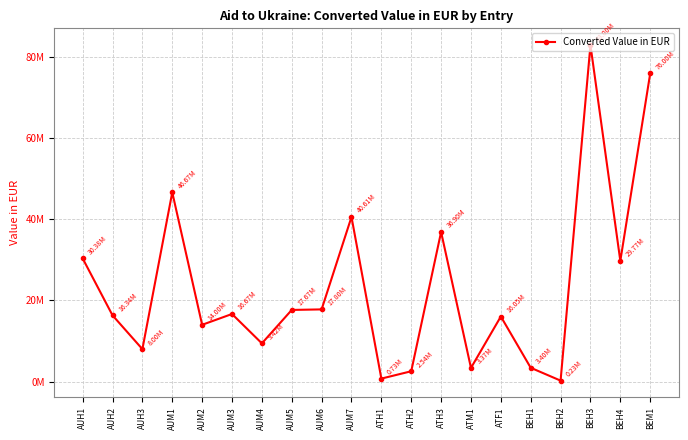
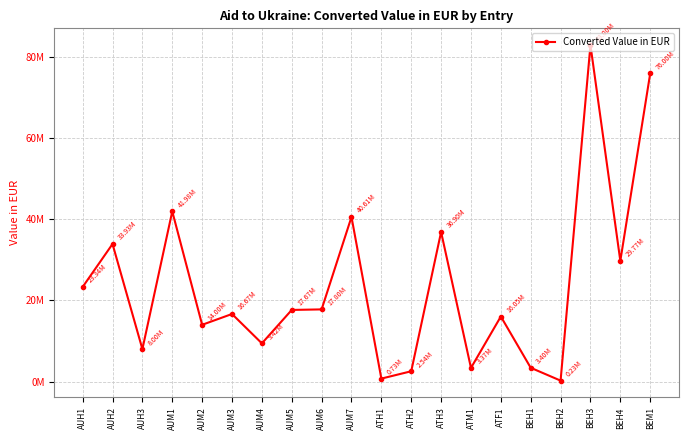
  {
-   "AUH1": "30.38M",
-   "AUH2": "16.34M",
+   "AUH1": "23.34M",
+   "AUH2": "33.93M",
    "AUH3": "8.00M",
-   "AUM1": "46.67M",
+   "AUM1": "41.98M",
    "AUM2": "14.00M",
    "AUM3": "16.67M",
    "AUM4": "9.42M",
    "AUM5": "17.67M",
    "AUM6": "17.80M",
    "AUM7": "40.61M",
    "ATH1": "0.73M",
    "ATH2": "2.54M",
    "ATH3": "36.90M",
    "ATM1": "3.37M",
    "ATF1": "16.05M",
    "BEH1": "3.40M",
    "BEH2": "0.23M",
    "BEH4": "29.77M"
  }
